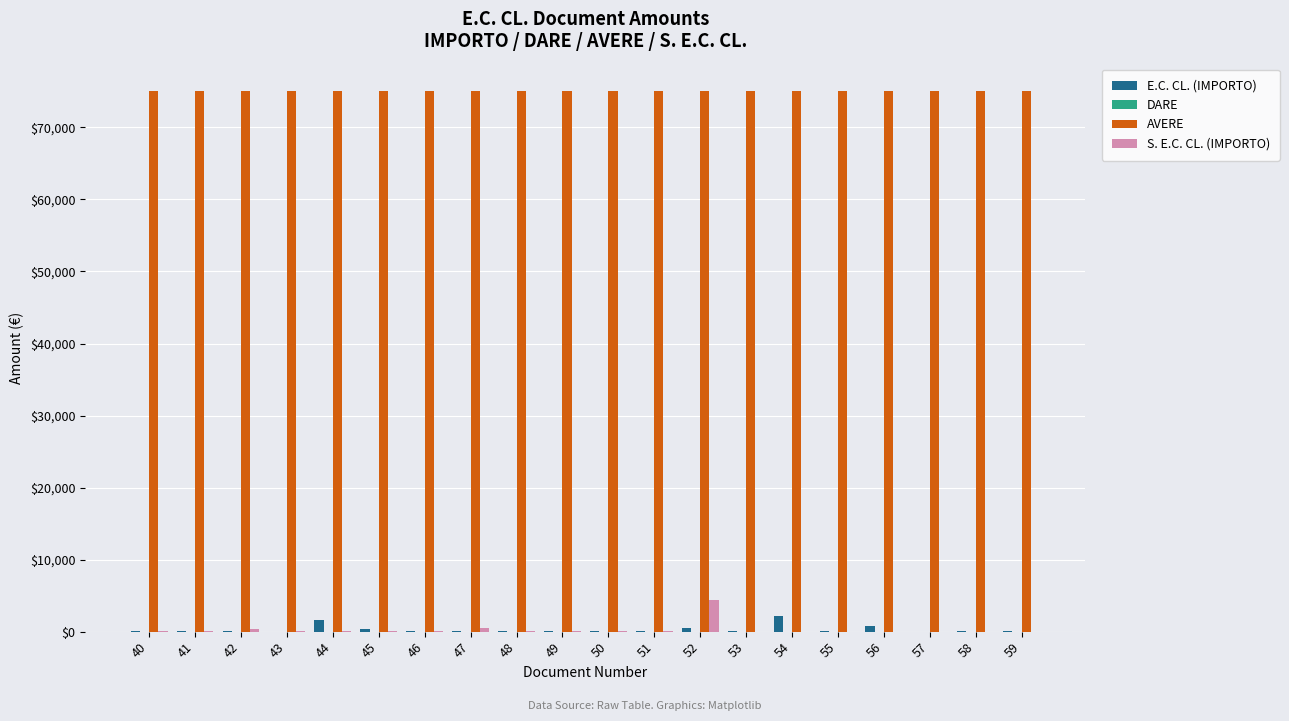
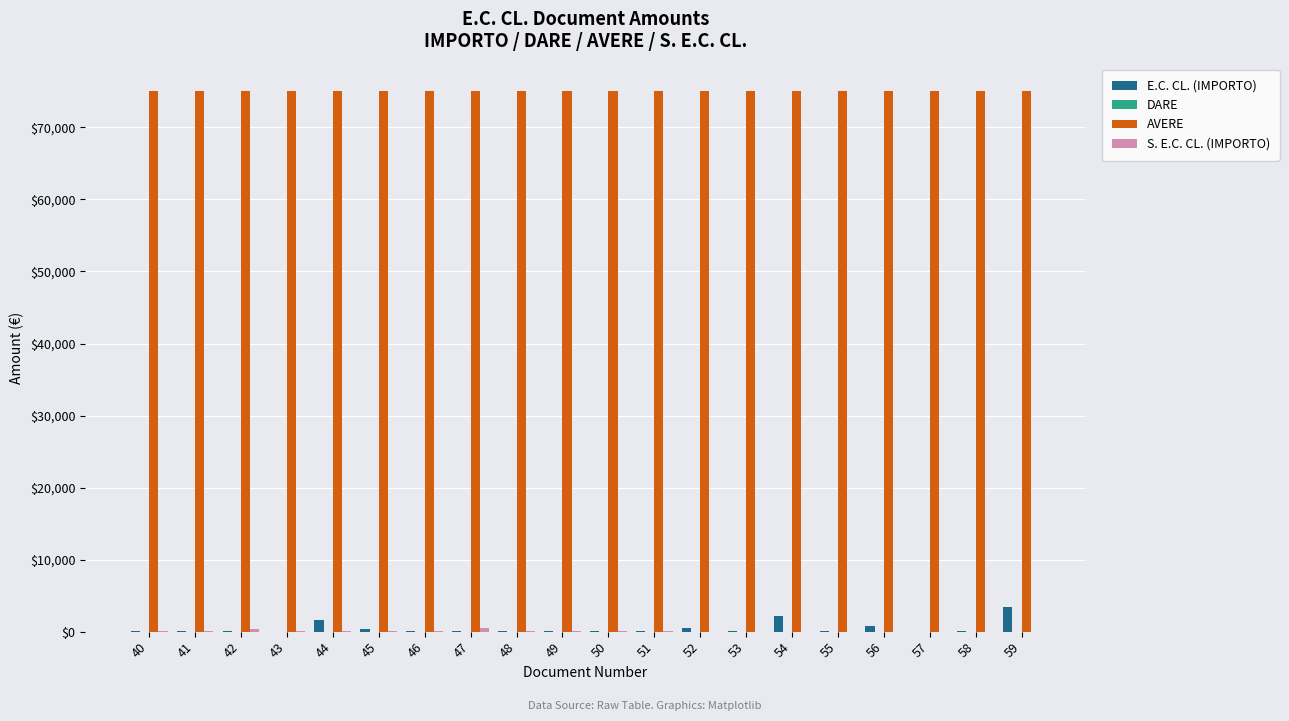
  {
    "E.C. CL. (IMPORTO)": {
      "43": "$0",
      "44": "$2,000",
      "52": "$0",
      "54": "$2,000",
      "56": "$1,000",
      "57": "$0",
-     "59": "$0"
+     "59": "$3,000"
    },
    "DARE": {
      "40": "$0",
      "41": "$0",
      "42": "$0",
      "43": "$0",
      "44": "$0",
      "45": "$0",
      "46": "$0",
      "47": "$0",
      "48": "$0",
      "49": "$0",
      "50": "$0",
      "51": "$0",
      "52": "$0",
      "53": "$0",
      "54": "$0",
      "55": "$0",
      "56": "$0",
      "57": "$0",
      "58": "$0",
      "59": "$0"
    },
    "AVERE": {
      "40": "$75,000",
      "41": "$75,000",
      "42": "$75,000",
      "43": "$75,000",
      "44": "$75,000",
      "45": "$75,000",
      "46": "$75,000",
      "47": "$75,000",
      "48": "$75,000",
      "49": "$75,000",
      "50": "$75,000",
      "51": "$75,000",
      "52": "$75,000",
      "53": "$75,000",
      "54": "$75,000",
      "55": "$75,000",
      "56": "$75,000",
      "57": "$75,000",
      "58": "$75,000",
      "59": "$75,000"
    },
    "S. E.C. CL. (IMPORTO)": {
      "47": "$0",
-     "52": "$4,000",
+     "52": "$0",
      "53": "$0",
      "54": "$0",
      "55": "$0",
      "56": "$0",
      "57": "$0",
      "58": "$0",
      "59": "$0"
    }
  }
